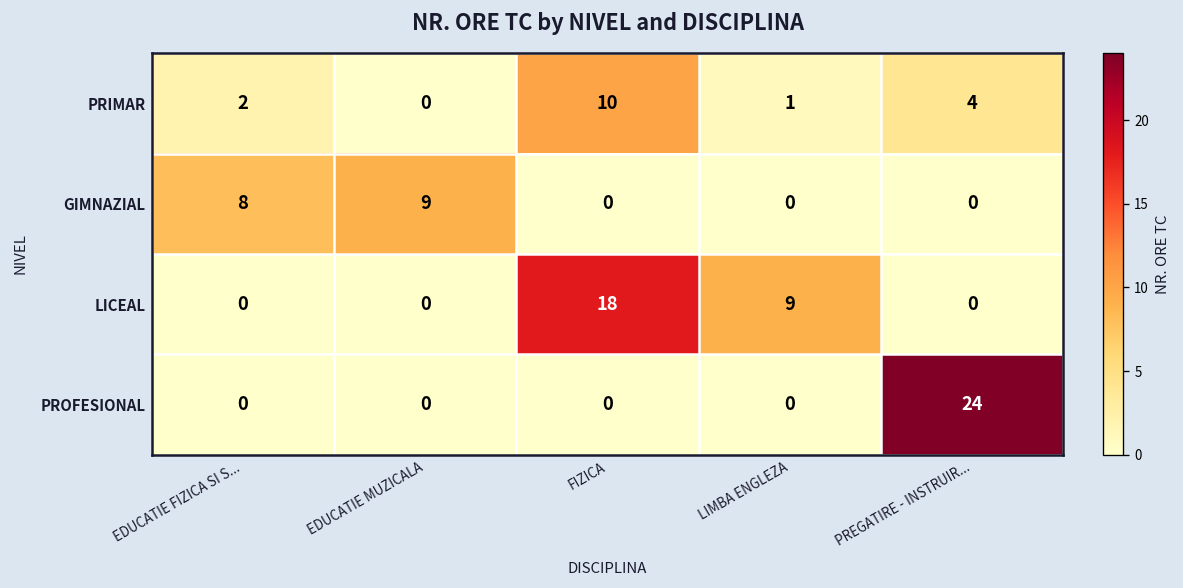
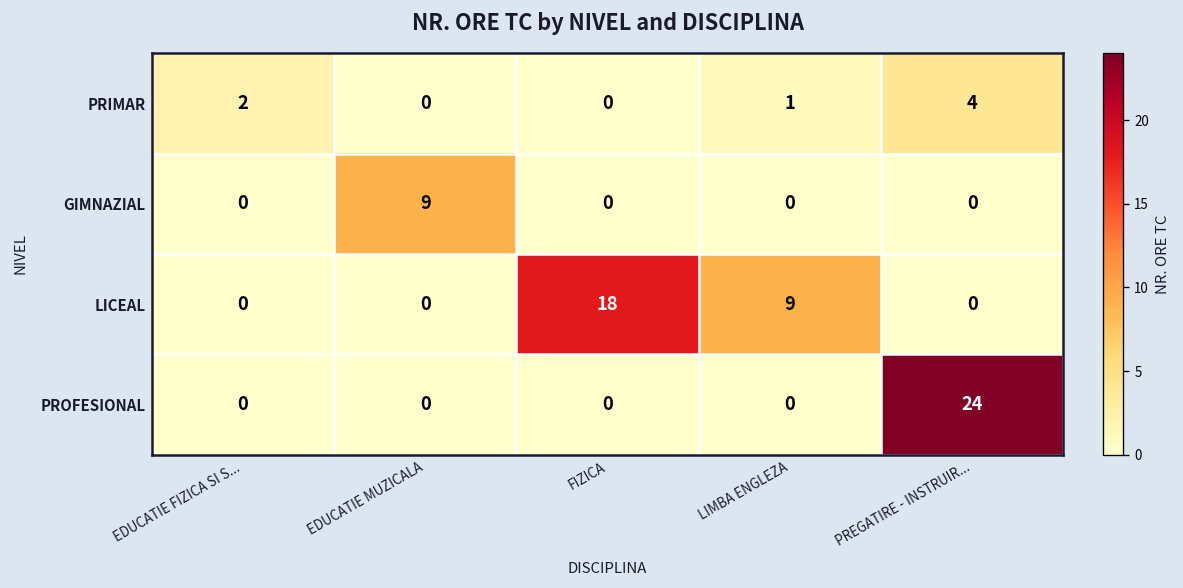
  {
    "PRIMAR": {
      "EDUCATIE FIZICA SI S...": 2,
      "EDUCATIE MUZICALA": 0,
-     "FIZICA": 10,
+     "FIZICA": 0,
      "LIMBA ENGLEZA": 1,
      "PREGATIRE - INSTRUIR...": 4
    },
    "GIMNAZIAL": {
-     "EDUCATIE FIZICA SI S...": 8,
+     "EDUCATIE FIZICA SI S...": 0,
      "EDUCATIE MUZICALA": 9,
      "FIZICA": 0,
      "LIMBA ENGLEZA": 0,
      "PREGATIRE - INSTRUIR...": 0
    },
    "LICEAL": {
      "EDUCATIE FIZICA SI S...": 0,
      "EDUCATIE MUZICALA": 0,
      "FIZICA": 18,
      "LIMBA ENGLEZA": 9,
      "PREGATIRE - INSTRUIR...": 0
    },
    "PROFESIONAL": {
      "EDUCATIE FIZICA SI S...": 0,
      "EDUCATIE MUZICALA": 0,
      "FIZICA": 0,
      "LIMBA ENGLEZA": 0,
      "PREGATIRE - INSTRUIR...": 24
    }
  }
